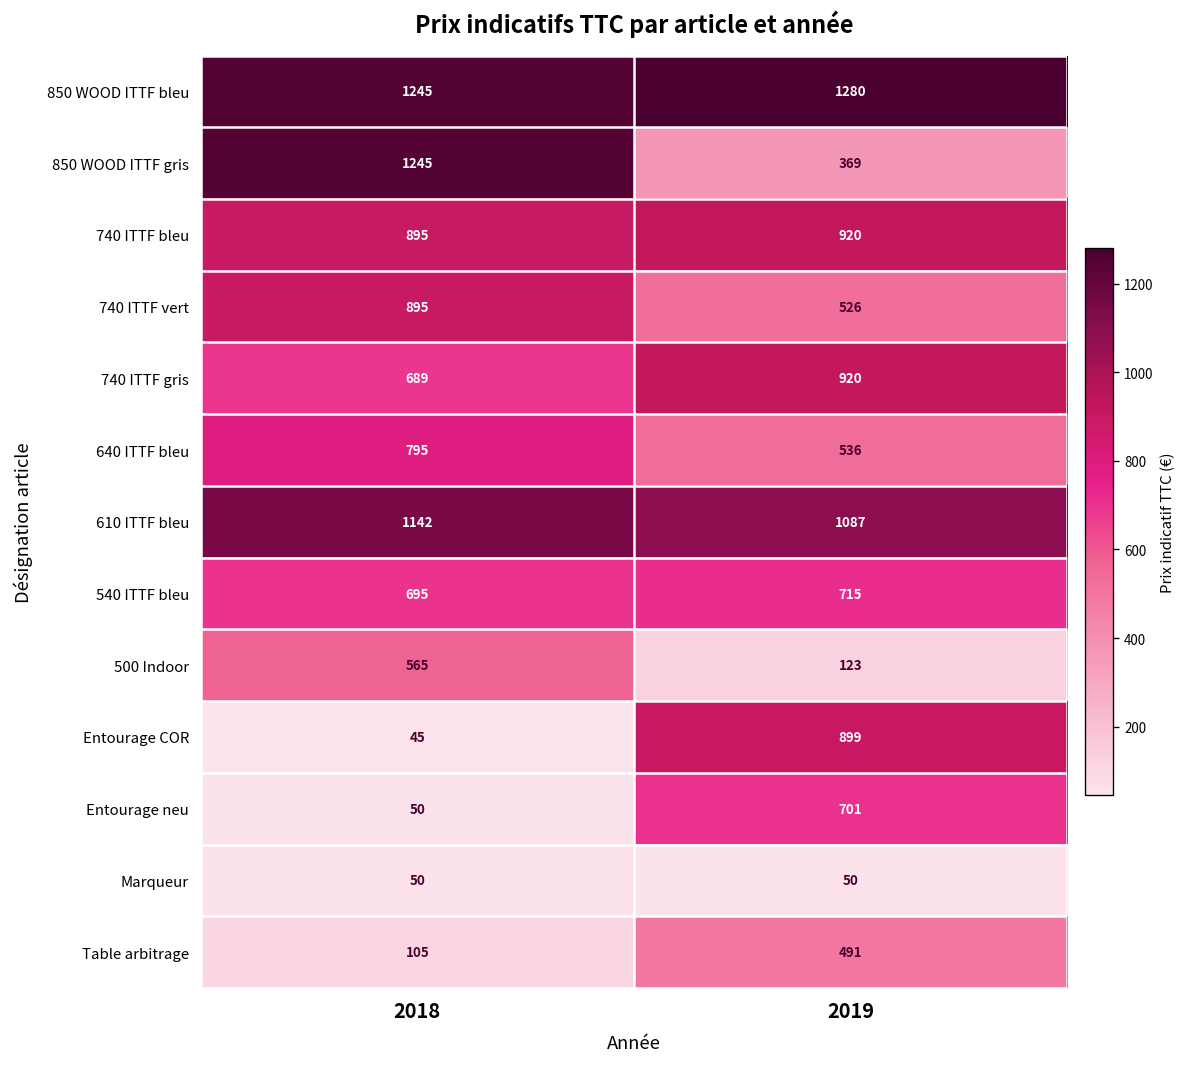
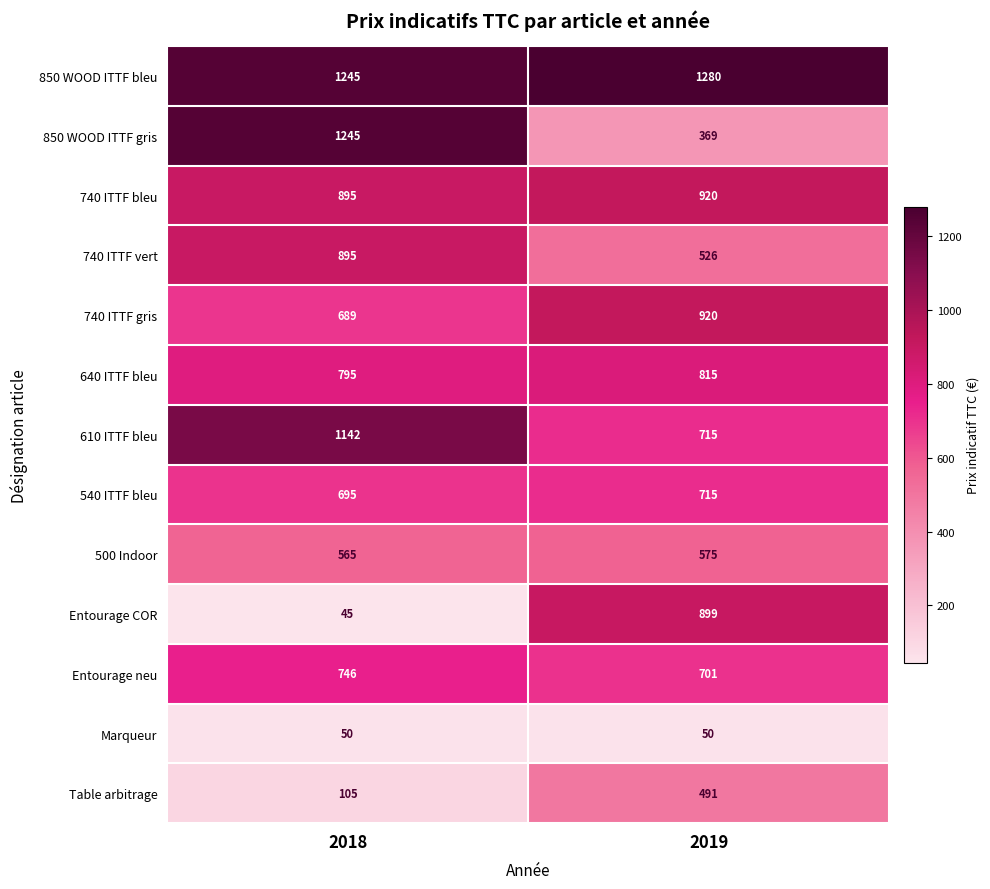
  {
    "850 WOOD ITTF bleu": {
      "2018": 1245,
      "2019": 1280
    },
    "850 WOOD ITTF gris": {
      "2018": 1245,
      "2019": 369
    },
    "740 ITTF bleu": {
      "2018": 895,
      "2019": 920
    },
    "740 ITTF vert": {
      "2018": 895,
      "2019": 526
    },
    "740 ITTF gris": {
      "2018": 689,
      "2019": 920
    },
    "640 ITTF bleu": {
      "2018": 795,
-     "2019": 536
+     "2019": 815
    },
    "610 ITTF bleu": {
      "2018": 1142,
-     "2019": 1087
+     "2019": 715
    },
    "540 ITTF bleu": {
      "2018": 695,
      "2019": 715
    },
    "500 Indoor": {
      "2018": 565,
-     "2019": 123
+     "2019": 575
    },
    "Entourage COR": {
      "2018": 45,
      "2019": 899
    },
    "Entourage neu": {
-     "2018": 50,
+     "2018": 746,
      "2019": 701
    },
    "Marqueur": {
      "2018": 50,
      "2019": 50
    },
    "Table arbitrage": {
      "2018": 105,
      "2019": 491
    }
  }
